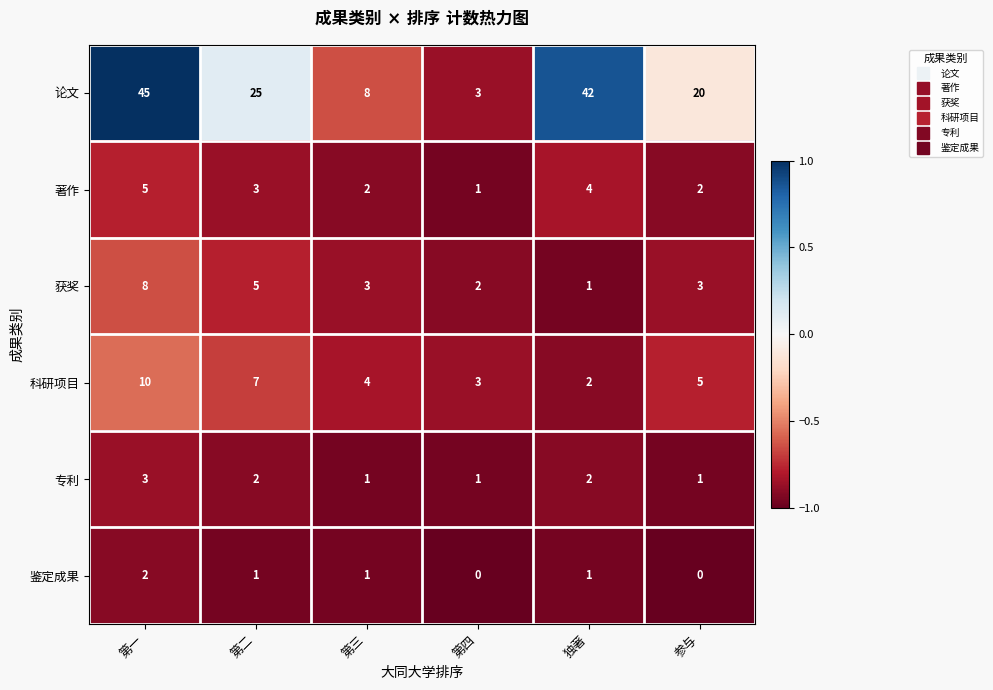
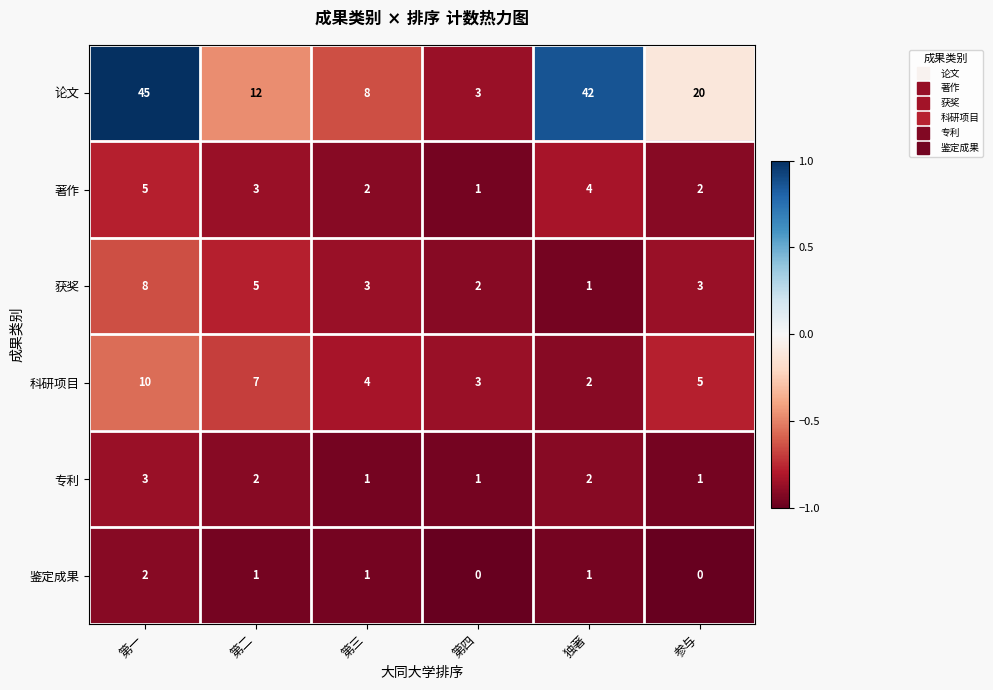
  {
    "论文": {
      "第一": 45,
-     "第二": 25,
+     "第二": 12,
      "第三": 8,
      "第四": 3,
      "独著": 42,
      "参与": 20
    },
    "著作": {
      "第一": 5,
      "第二": 3,
      "第三": 2,
      "第四": 1,
      "独著": 4,
      "参与": 2
    },
    "获奖": {
      "第一": 8,
      "第二": 5,
      "第三": 3,
      "第四": 2,
      "独著": 1,
      "参与": 3
    },
    "科研项目": {
      "第一": 10,
      "第二": 7,
      "第三": 4,
      "第四": 3,
      "独著": 2,
      "参与": 5
    },
    "专利": {
      "第一": 3,
      "第二": 2,
      "第三": 1,
      "第四": 1,
      "独著": 2,
      "参与": 1
    },
    "鉴定成果": {
      "第一": 2,
      "第二": 1,
      "第三": 1,
      "第四": 0,
      "独著": 1,
      "参与": 0
    }
  }
